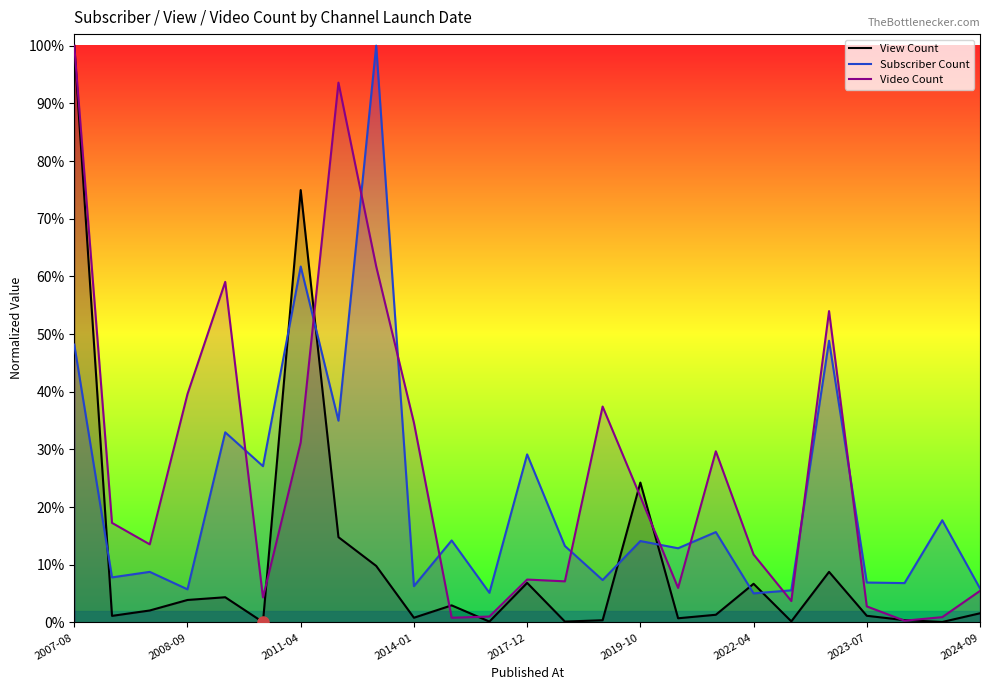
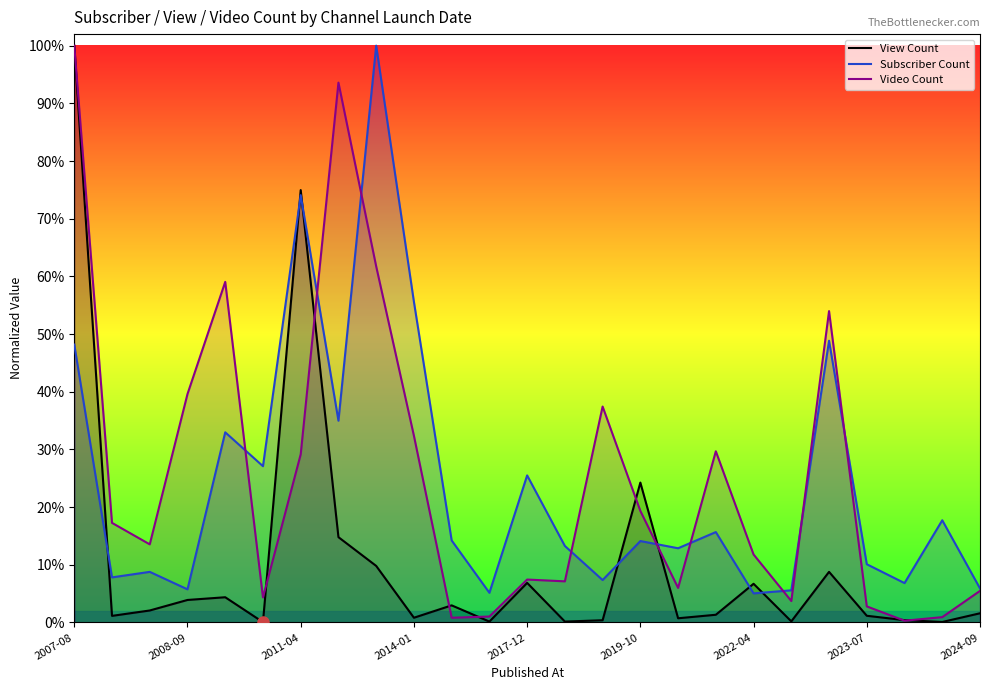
  {
    "View Count": {
      "2008-09": "4%",
      "2011-04": "75%",
      "2017-12": "7%",
      "2019-10": "24%",
      "2022-04": "7%"
    },
    "Subscriber Count": {
      "2007-08": "48%",
      "2008-09": "6%",
-     "2011-04": "62%",
-     "2014-01": "6%",
-     "2017-12": "29%",
+     "2011-04": "74%",
+     "2014-01": "56%",
+     "2017-12": "26%",
      "2019-10": "14%",
      "2022-04": "5%",
-     "2023-07": "7%"
+     "2023-07": "10%"
    },
    "Video Count": {
      "2008-09": "40%",
-     "2011-04": "31%",
-     "2014-01": "35%",
+     "2011-04": "29%",
+     "2014-01": "32%",
      "2017-12": "7%",
-     "2019-10": "22%",
+     "2019-10": "19%",
      "2022-04": "12%",
      "2023-07": "3%"
    }
  }
